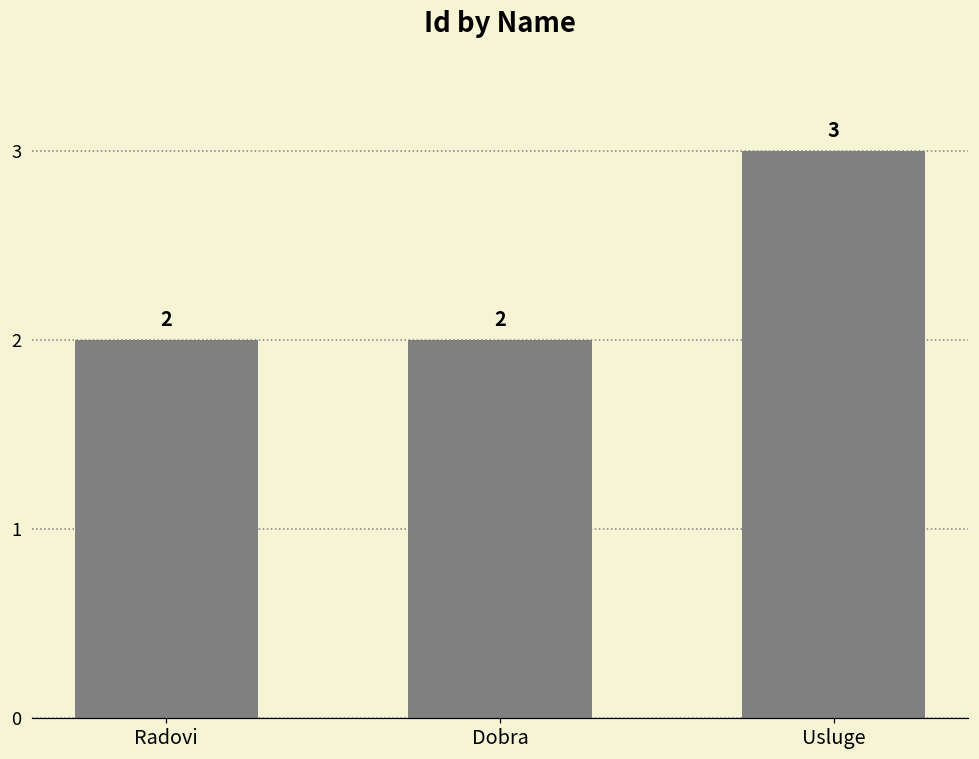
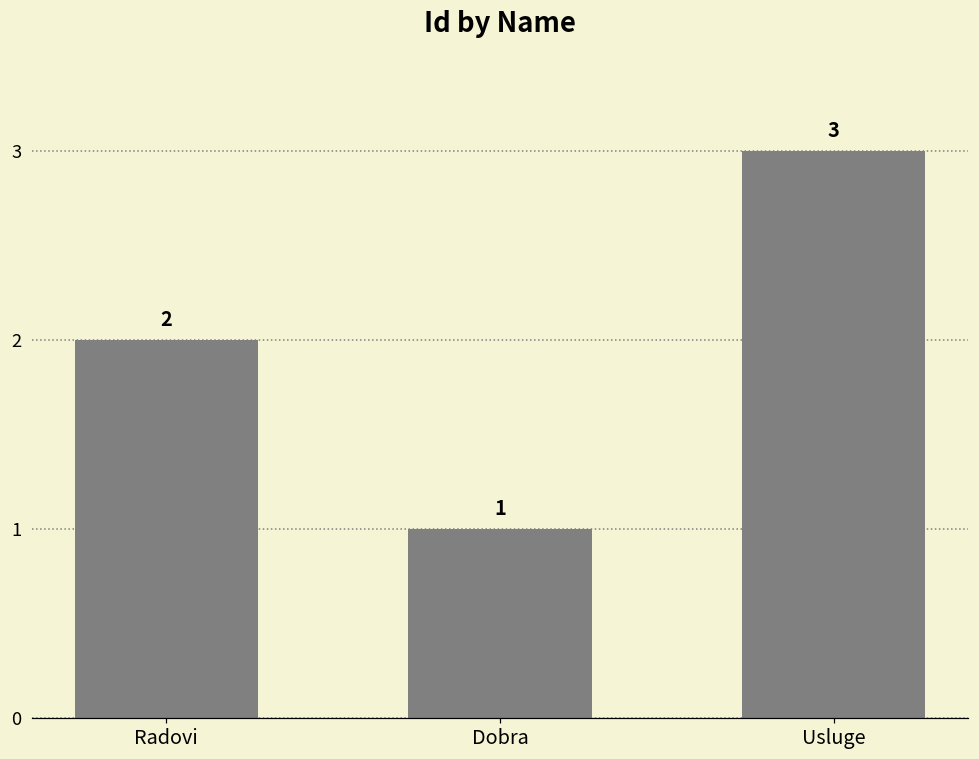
  {
    "Radovi": 2,
-   "Dobra": 2,
+   "Dobra": 1,
    "Usluge": 3
  }
